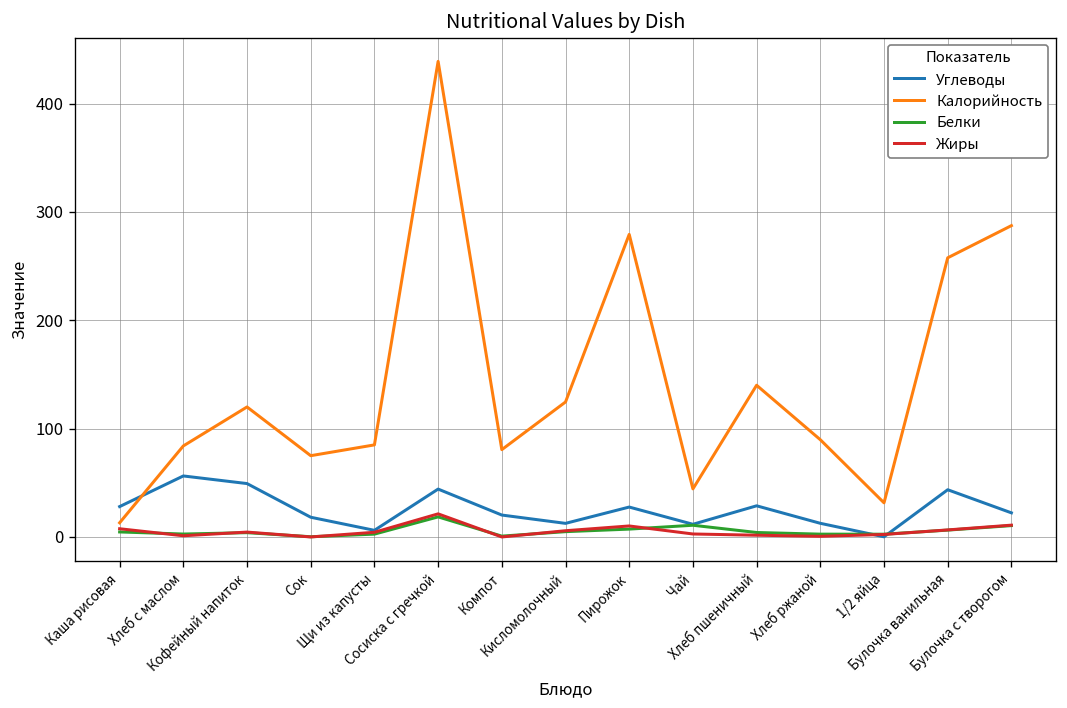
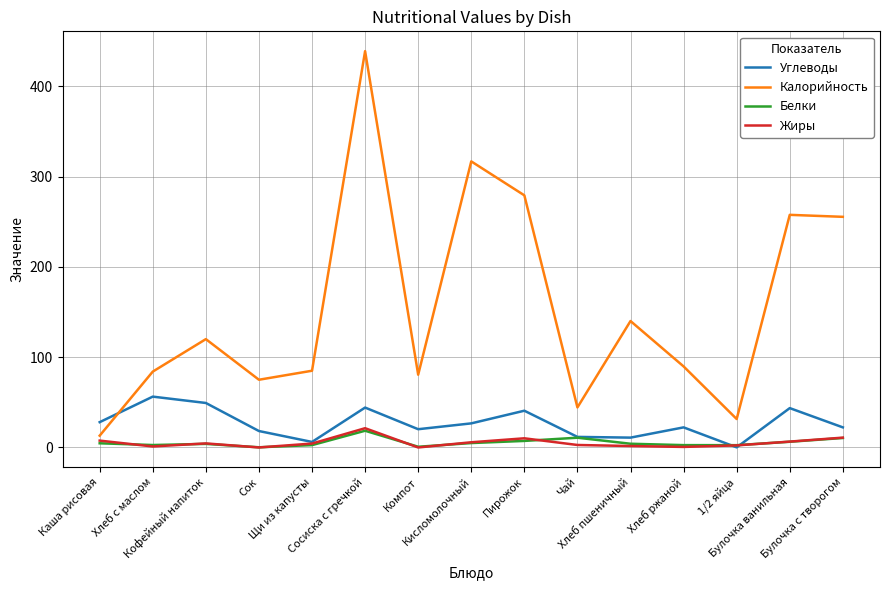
  {
    "Углеводы": {
      "Каша рисовая": 30,
      "Хлеб с маслом": 60,
      "Кофейный напиток": 50,
      "Сок": 20,
      "Сосиска с гречкой": 40,
      "Компот": 20,
-     "Кисломолочный": 10,
-     "Пирожок": 30,
-     "Хлеб пшеничный": 30,
-     "Хлеб ржаной": 10,
+     "Кисломолочный": 30,
+     "Пирожок": 40,
+     "Хлеб пшеничный": 10,
+     "Хлеб ржаной": 20,
      "Булочка ванильная": 40,
      "Булочка с творогом": 20
    },
    "Калорийность": {
      "Каша рисовая": 10,
      "Хлеб с маслом": 80,
      "Кофейный напиток": 120,
      "Сок": 80,
      "Щи из капусты": 80,
      "Сосиска с гречкой": 440,
      "Компот": 80,
-     "Кисломолочный": 120,
+     "Кисломолочный": 320,
      "Пирожок": 280,
      "Чай": 40,
      "Хлеб пшеничный": 140,
      "Хлеб ржаной": 90,
      "1/2 яйца": 30,
      "Булочка ванильная": 260,
-     "Булочка с творогом": 290
+     "Булочка с творогом": 260
    },
    "Белки": {
      "Каша рисовая": 0,
      "Пирожок": 10
    },
    "Жиры": {
      "Каша рисовая": 10,
      "Пирожок": 10,
      "Чай": 0
    }
  }
